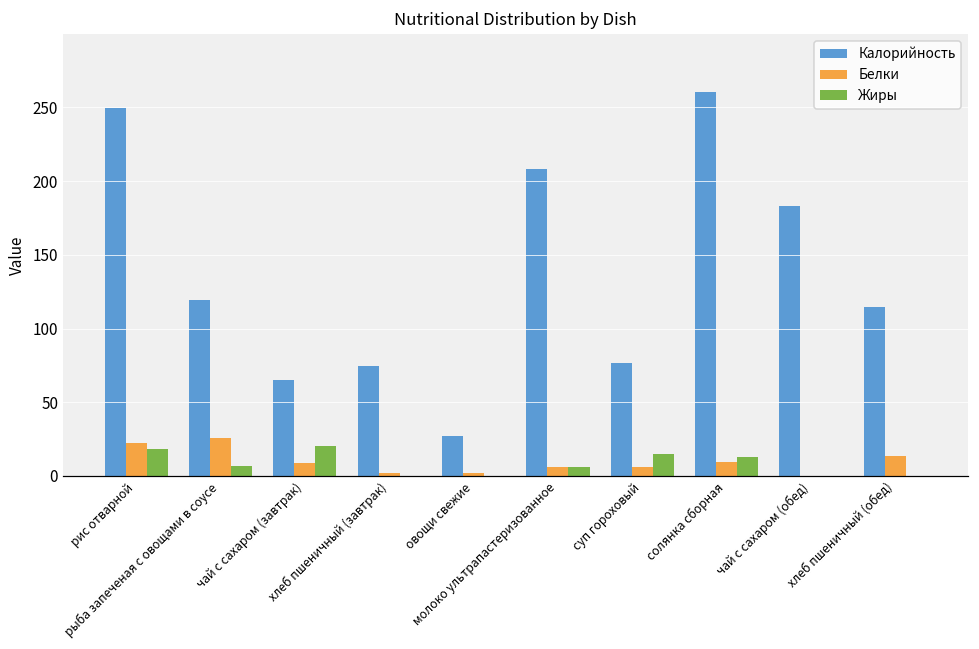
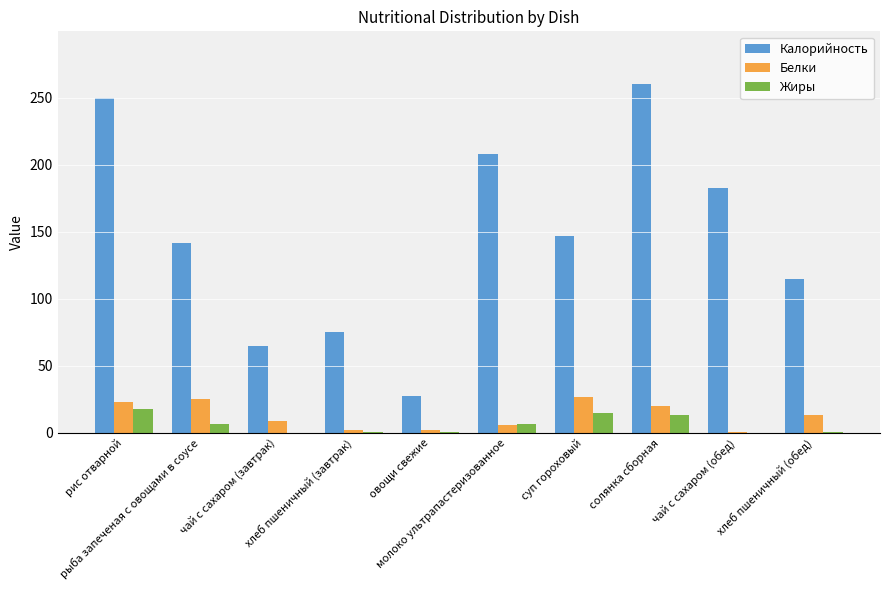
  {
    "Калорийность": {
      "рис отварной": 250,
-     "рыба запеченая с овощами в соусе": 120,
+     "рыба запеченая с овощами в соусе": 141,
      "чай с сахаром (завтрак)": 65,
      "хлеб пшеничный (завтрак)": 75,
      "овощи свежие": 27,
      "молоко ультрапастеризованное": 208,
-     "суп гороховый": 76,
+     "суп гороховый": 147,
      "солянка сборная": 260,
      "чай с сахаром (обед)": 183,
      "хлеб пшеничный (обед)": 115
    },
    "Белки": {
      "рис отварной": 23,
      "рыба запеченая с овощами в соусе": 26,
      "чай с сахаром (завтрак)": 9,
      "хлеб пшеничный (завтрак)": 2,
      "овощи свежие": 2,
      "молоко ультрапастеризованное": 6,
-     "суп гороховый": 6,
-     "солянка сборная": 10,
+     "суп гороховый": 26,
+     "солянка сборная": 20,
      "хлеб пшеничный (обед)": 13
    },
    "Жиры": {
      "рис отварной": 18,
      "рыба запеченая с овощами в соусе": 7,
-     "чай с сахаром (завтрак)": 20,
+     "чай с сахаром (завтрак)": 0,
      "молоко ультрапастеризованное": 6,
      "суп гороховый": 15,
      "солянка сборная": 13
    }
  }
